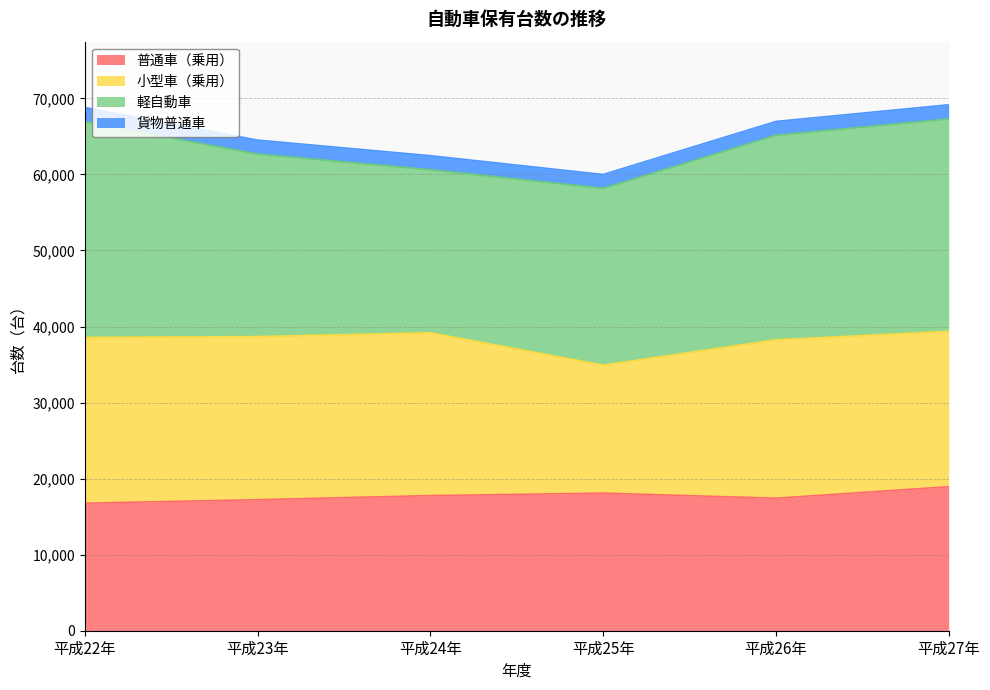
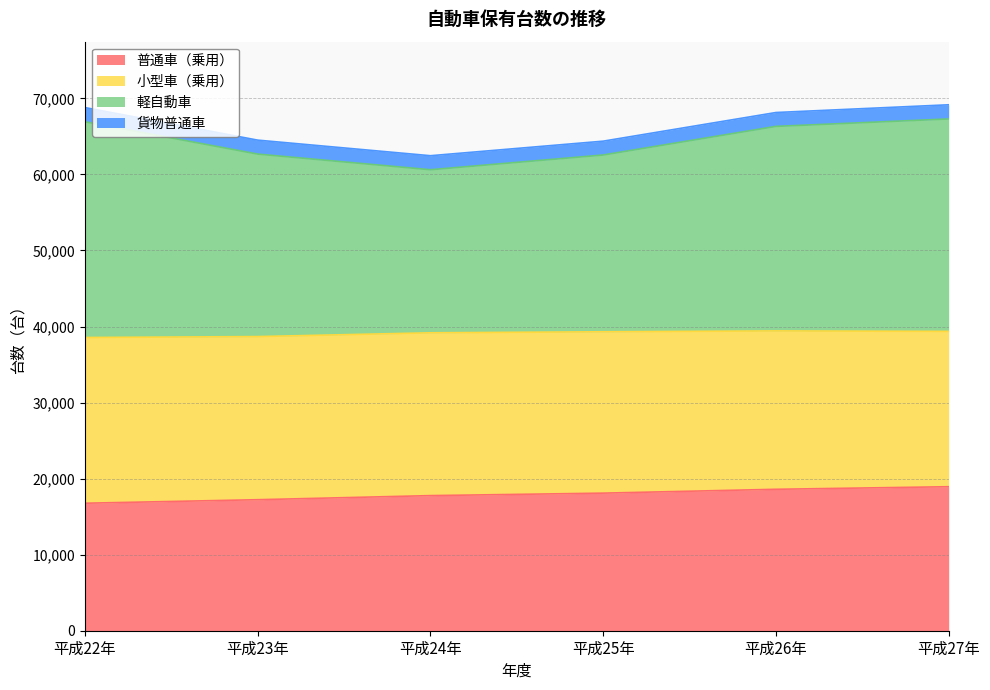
  {
    "普通車（乗用）": {
      "平成22年": "17,000",
      "平成23年": "17,000",
      "平成24年": "18,000",
      "平成25年": "18,000",
-     "平成26年": "17,000",
+     "平成26年": "19,000",
      "平成27年": "19,000"
    },
    "小型車（乗用）": {
      "平成22年": "22,000",
      "平成23年": "21,000",
      "平成24年": "21,000",
-     "平成25年": "17,000",
+     "平成25年": "21,000",
      "平成26年": "21,000",
      "平成27年": "20,000"
    },
    "軽自動車": {
      "平成22年": "28,000",
      "平成23年": "24,000",
      "平成24年": "21,000",
      "平成25年": "23,000",
      "平成26年": "27,000",
      "平成27年": "28,000"
    },
    "貨物普通車": {
      "平成22年": "2,000",
      "平成23年": "2,000",
      "平成24年": "2,000",
      "平成25年": "2,000",
      "平成26年": "2,000",
      "平成27年": "2,000"
    }
  }
